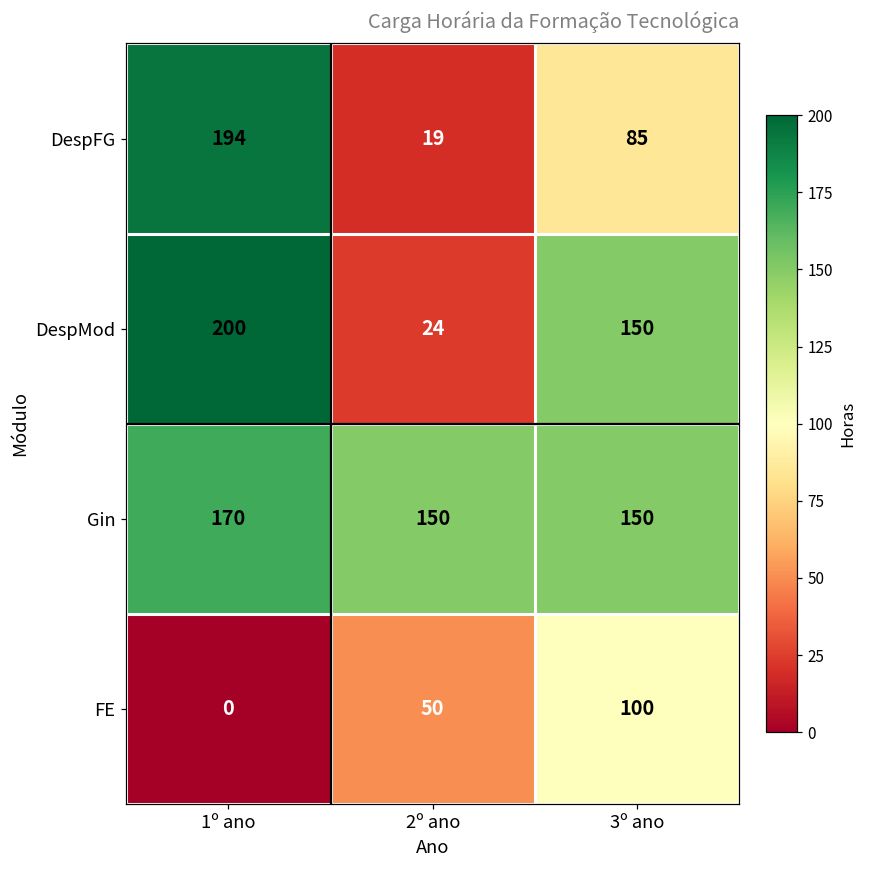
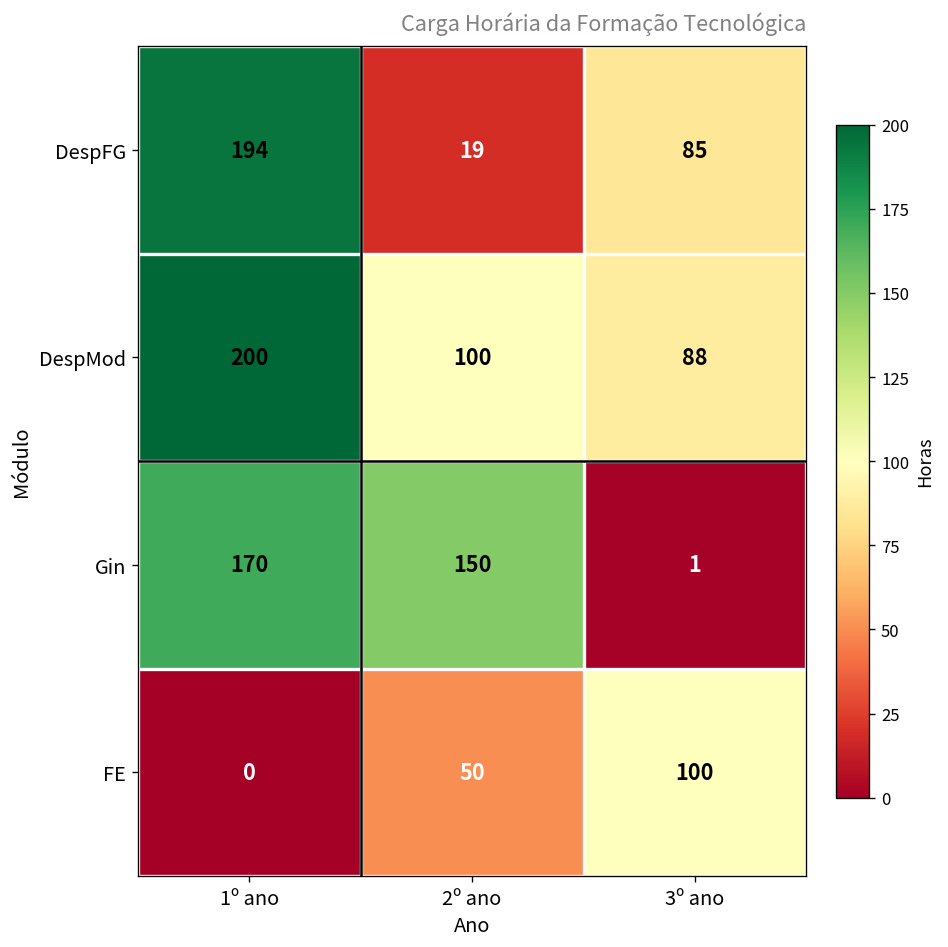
  {
    "DespFG": {
      "1º ano": 194,
      "2º ano": 19,
      "3º ano": 85
    },
    "DespMod": {
      "1º ano": 200,
-     "2º ano": 24,
-     "3º ano": 150
+     "2º ano": 100,
+     "3º ano": 88
    },
    "Gin": {
      "1º ano": 170,
      "2º ano": 150,
-     "3º ano": 150
+     "3º ano": 1
    },
    "FE": {
      "1º ano": 0,
      "2º ano": 50,
      "3º ano": 100
    }
  }
